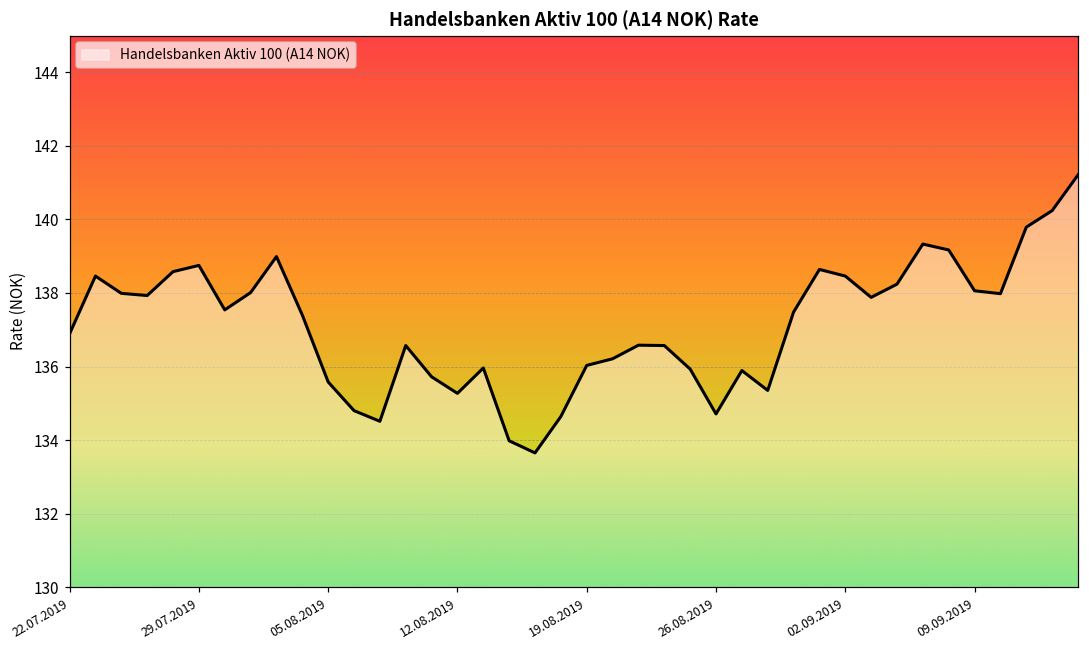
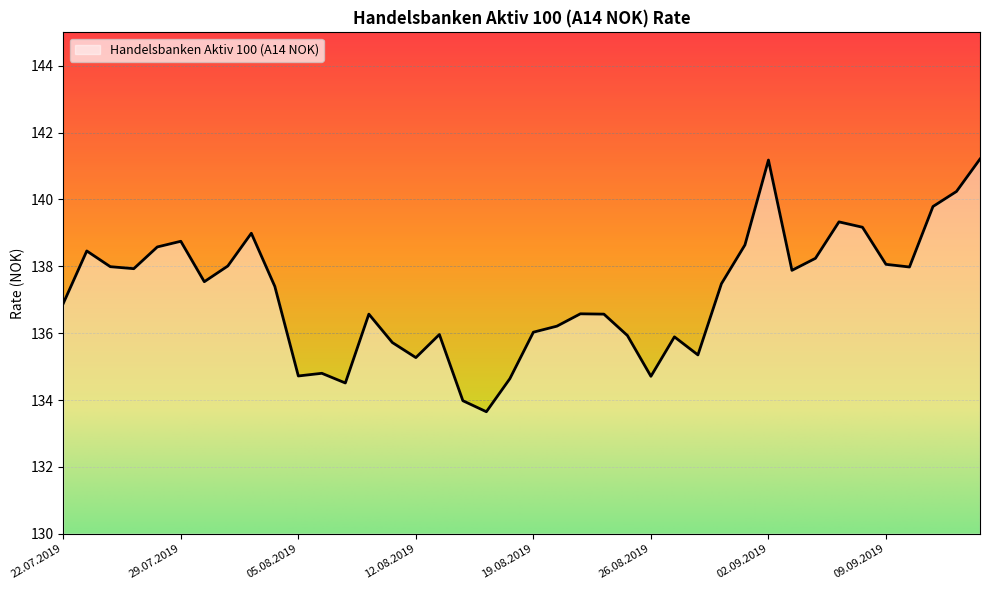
  {
    "22.07.2019": 136.9,
    "29.07.2019": 138.8,
-   "05.08.2019": 135.6,
+   "05.08.2019": 134.7,
    "12.08.2019": 135.3,
    "19.08.2019": 136.0,
    "26.08.2019": 134.7,
-   "02.09.2019": 138.5,
+   "02.09.2019": 141.2,
    "09.09.2019": 138.1
  }
